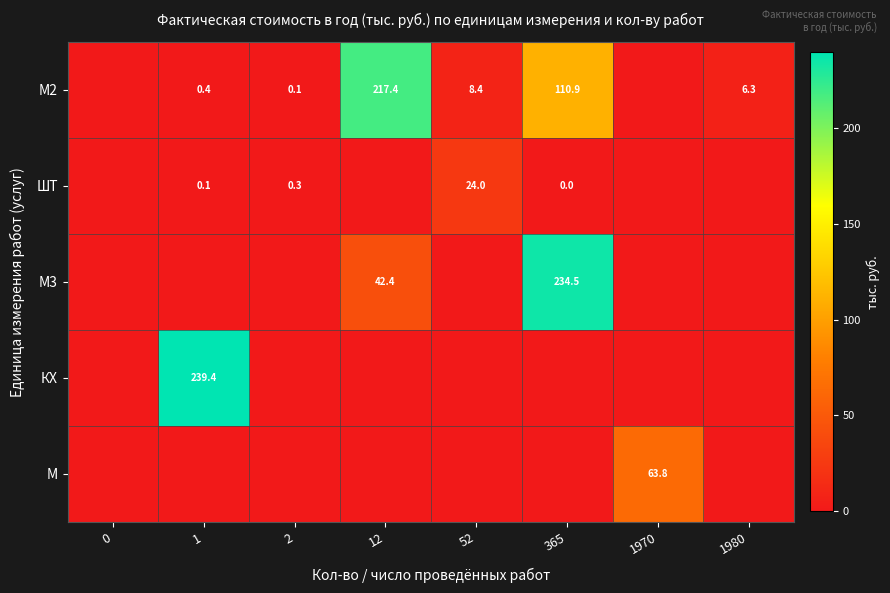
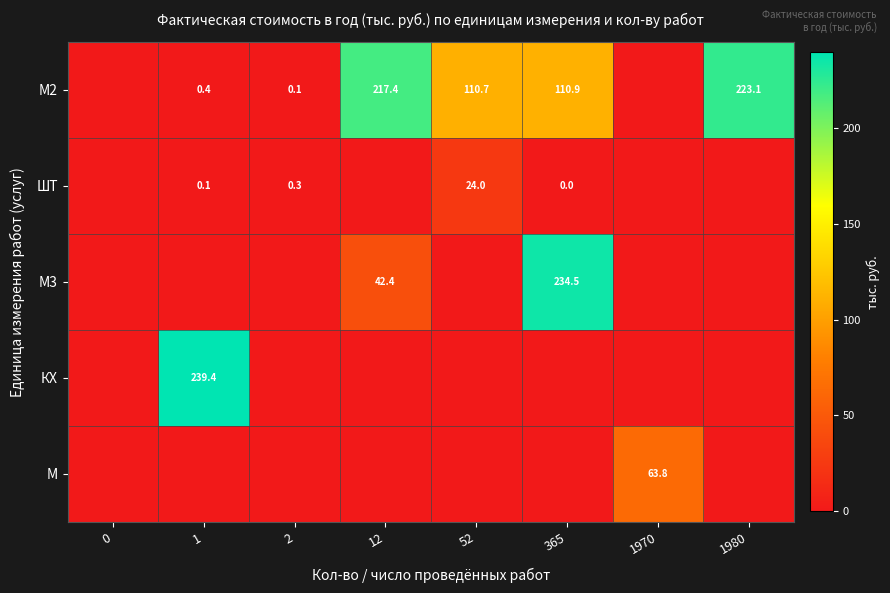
  {
    "М2": {
      "1": 0.4,
      "2": 0.1,
      "12": 217.4,
-     "52": 8.4,
+     "52": 110.7,
      "365": 110.9,
-     "1980": 6.3
+     "1980": 223.1
    },
    "ШТ": {
      "1": 0.1,
      "2": 0.3,
      "52": 24.0,
      "365": 0.0
    },
    "М3": {
      "12": 42.4,
      "365": 234.5
    },
    "КХ": {
      "1": 239.4
    },
    "М": {
      "1970": 63.8
    }
  }
